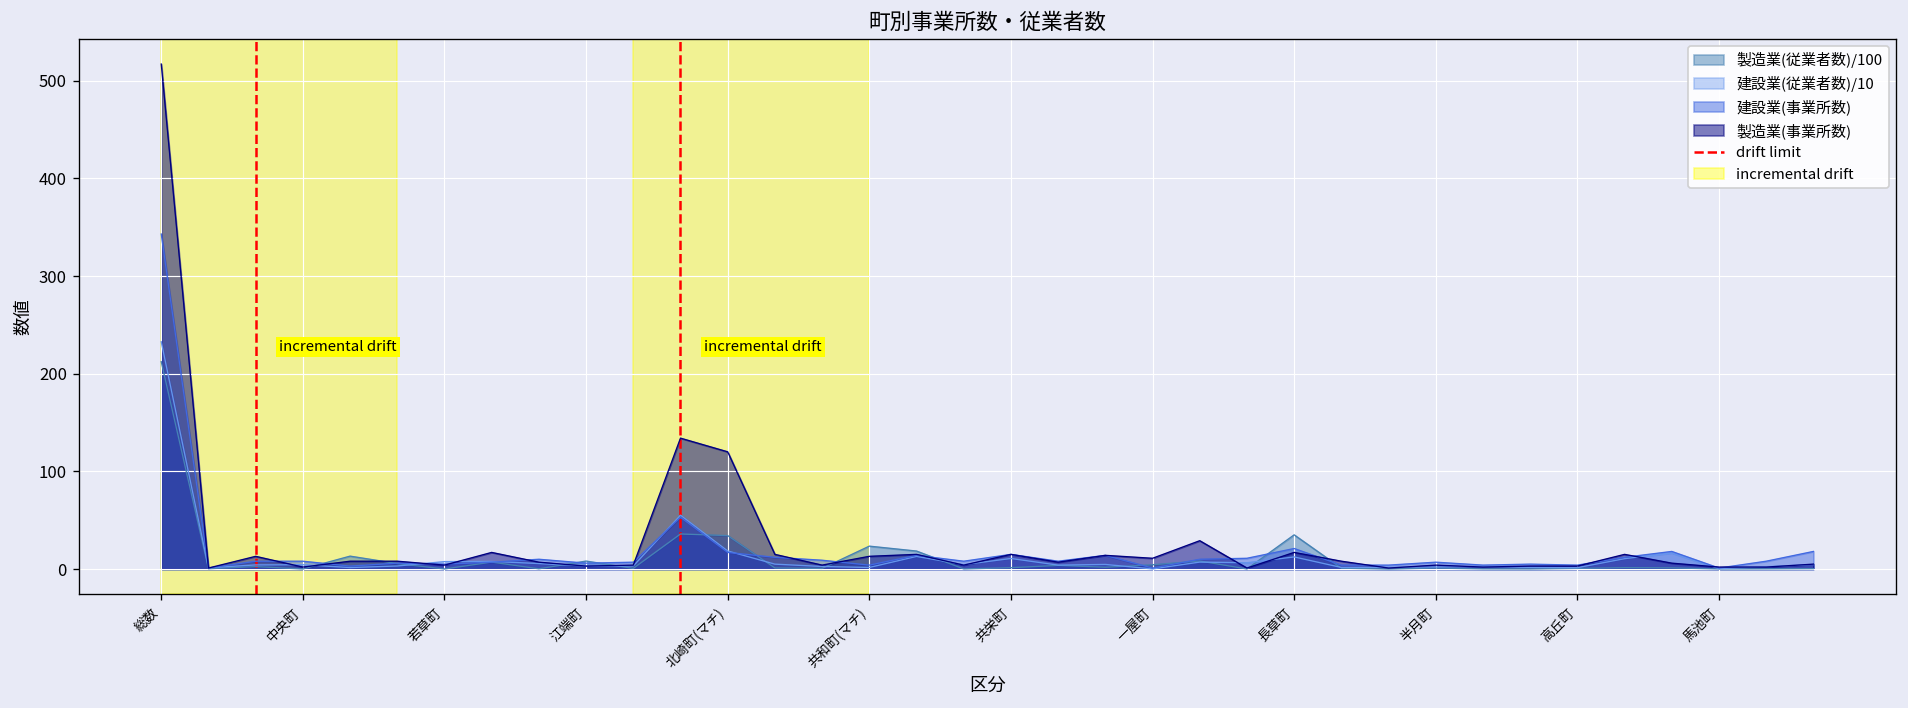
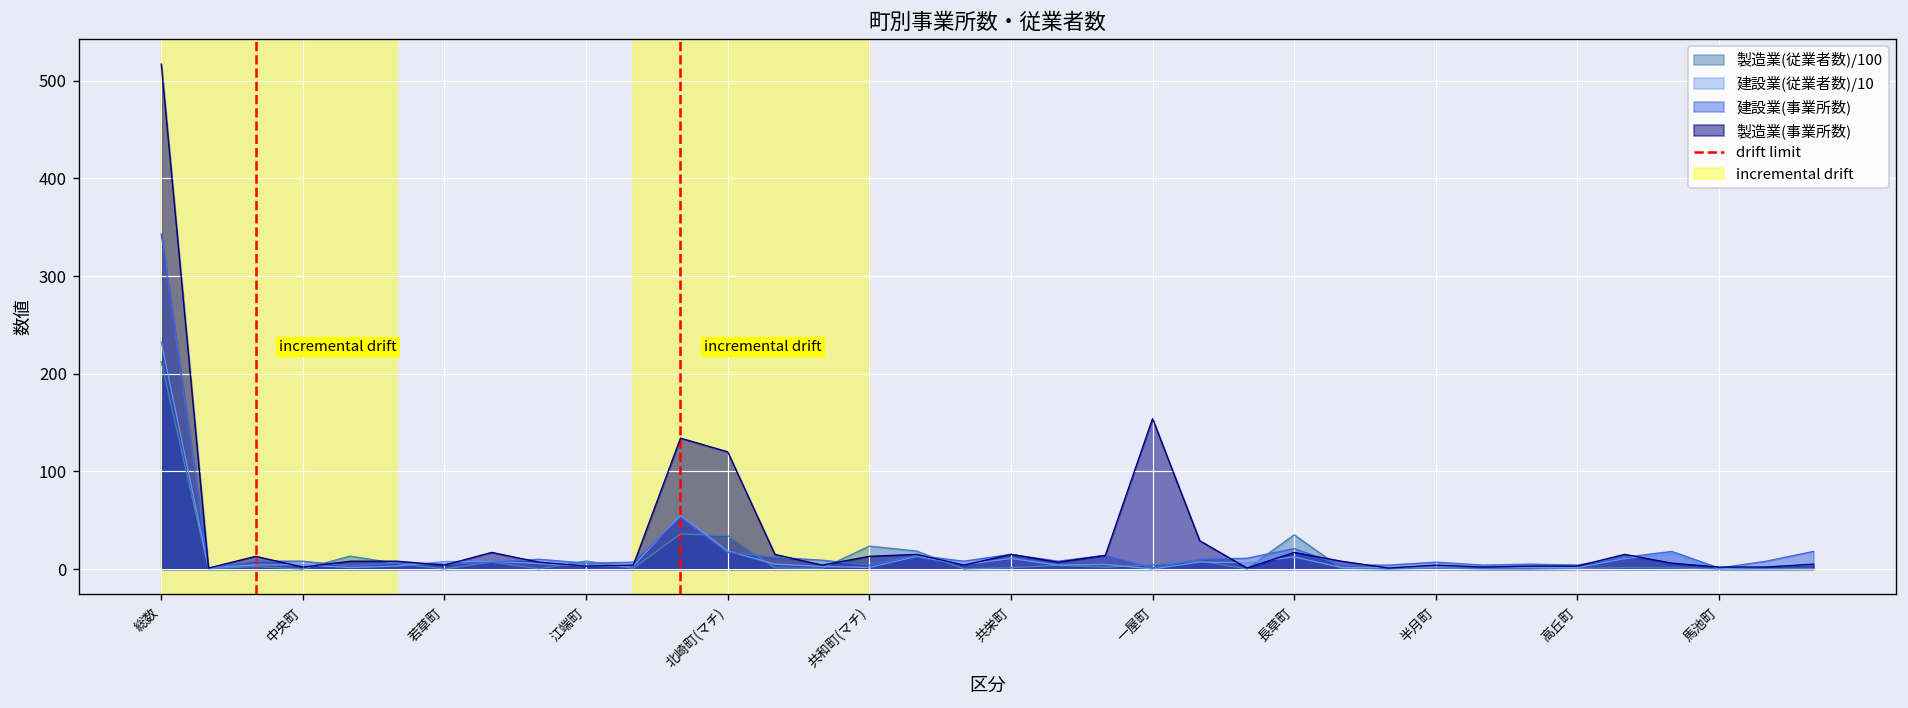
  {
    "製造業(事業所数)": {
      "総数": 520,
      "北崎町(マチ)": 120,
      "共和町(マチ)": 10,
-     "一屋町": 10,
+     "一屋町": 150,
      "長草町": 20
    }
  }
